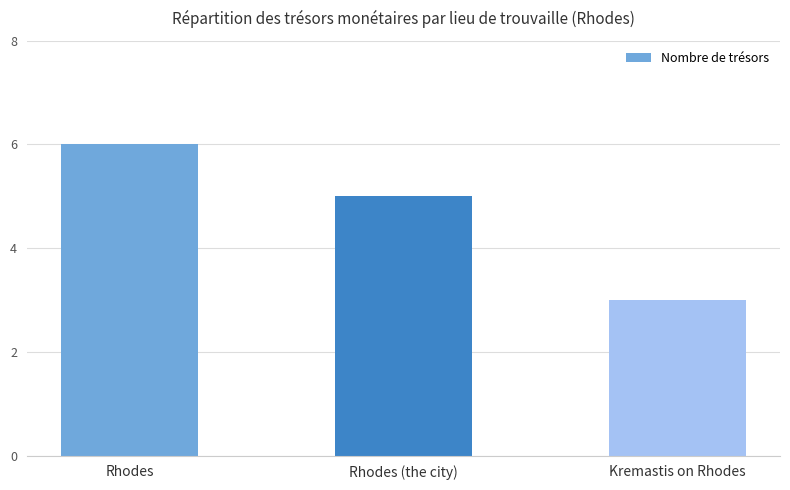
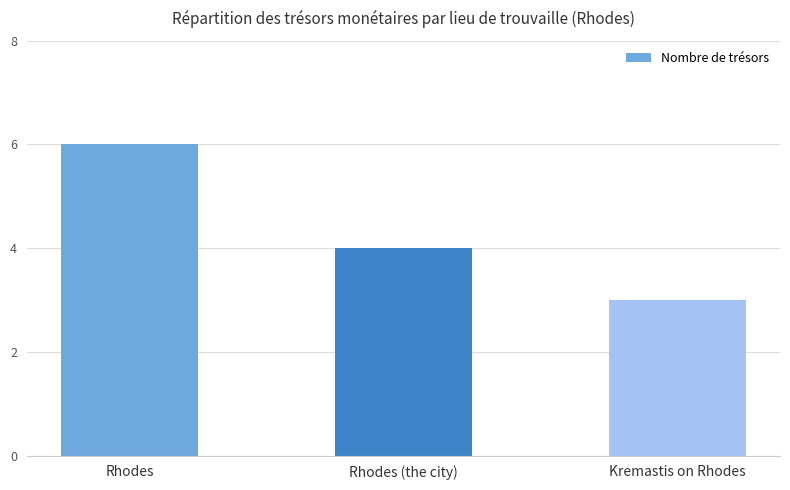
  {
    "Rhodes": 6,
-   "Rhodes (the city)": 5,
+   "Rhodes (the city)": 4,
    "Kremastis on Rhodes": 3
  }
